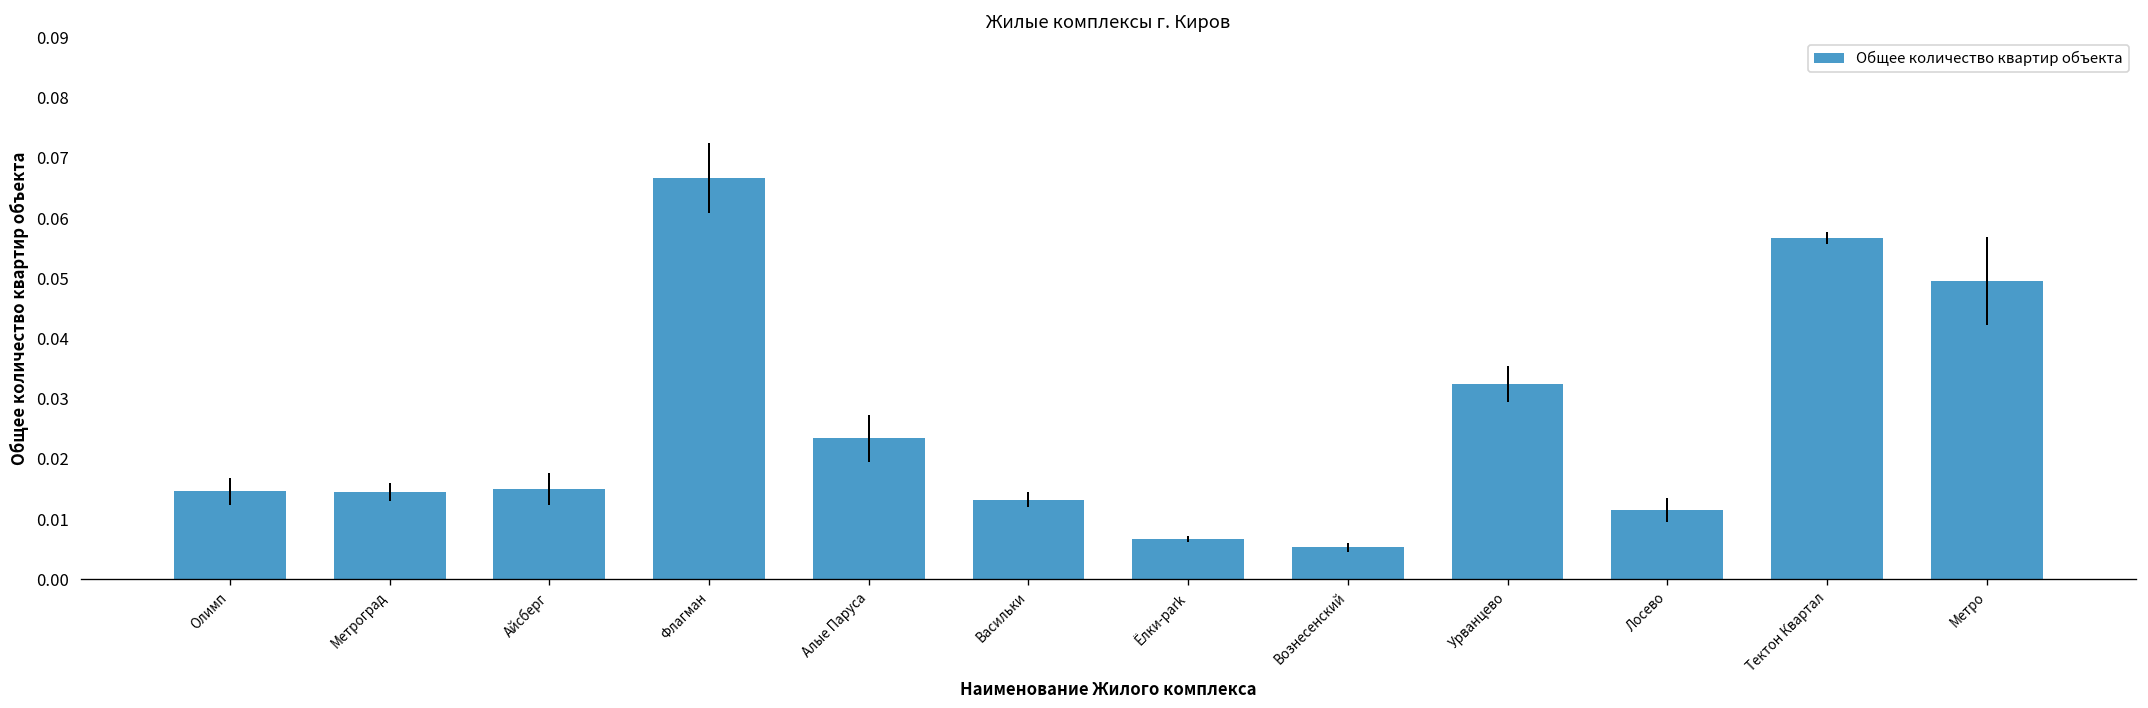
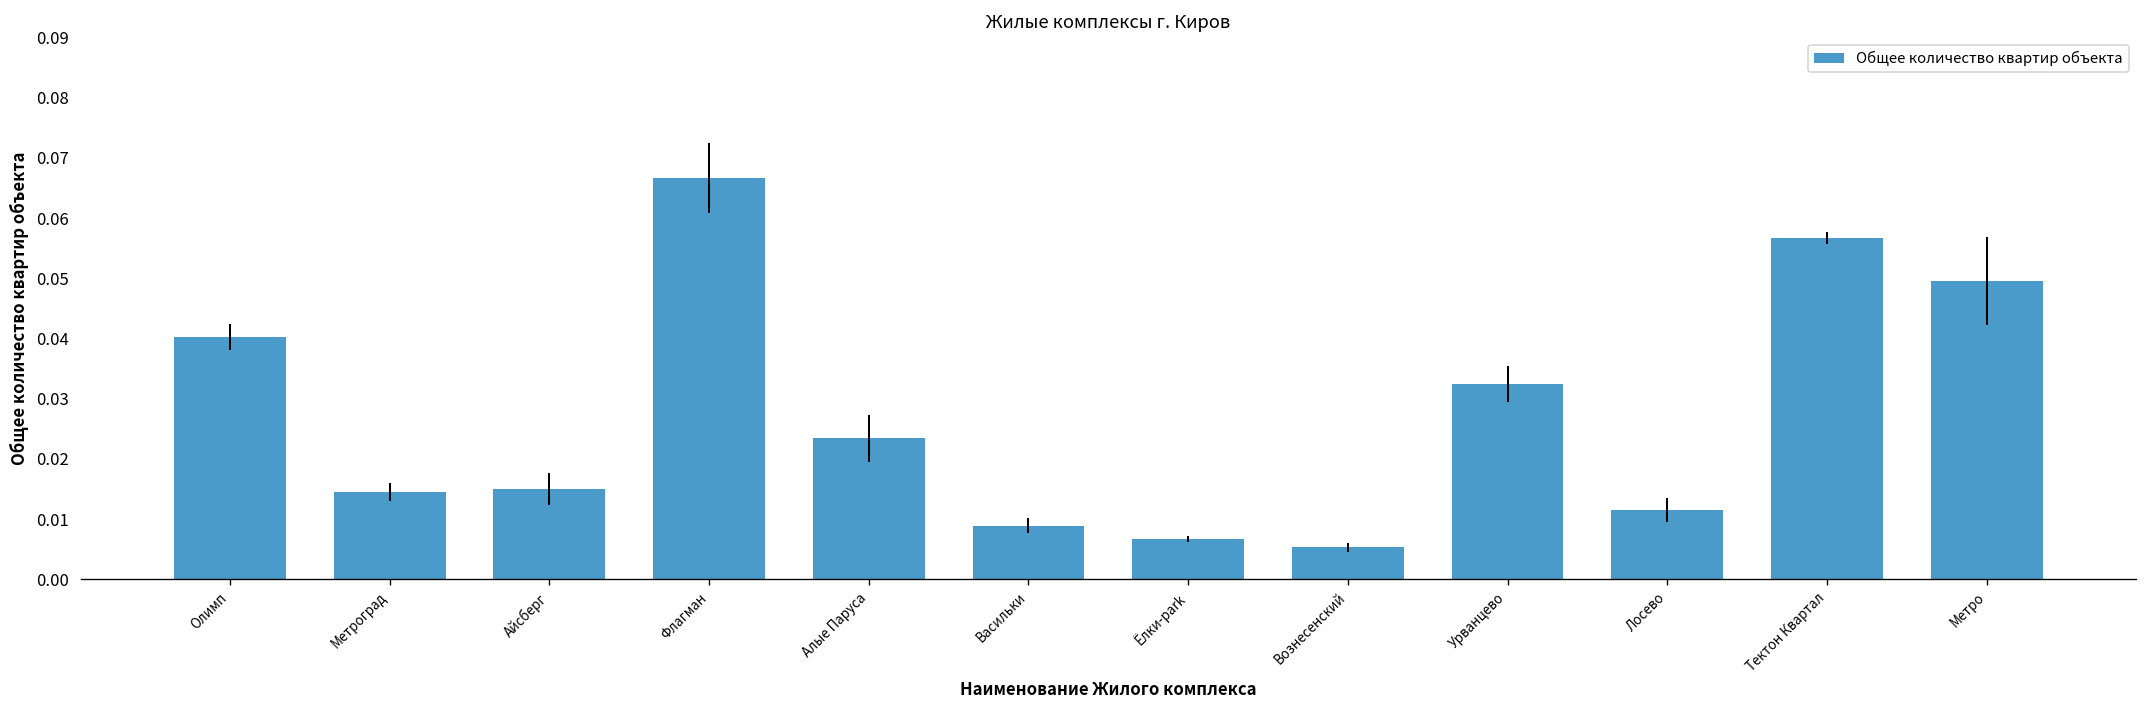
  {
-   "Олимп": 0.015,
+   "Олимп": 0.040,
    "Метроград": 0.015,
    "Айсберг": 0.015,
    "Флагман": 0.067,
    "Алые Паруса": 0.023,
-   "Васильки": 0.013,
+   "Васильки": 0.009,
    "Ёлки-park": 0.007,
    "Вознесенский": 0.005,
    "Урванцево": 0.032,
    "Лосево": 0.011,
    "Тектон Квартал": 0.057,
    "Метро": 0.050
  }
